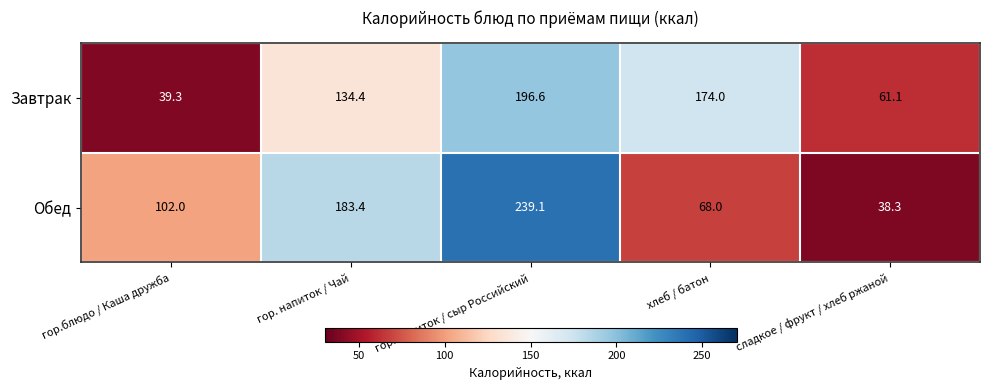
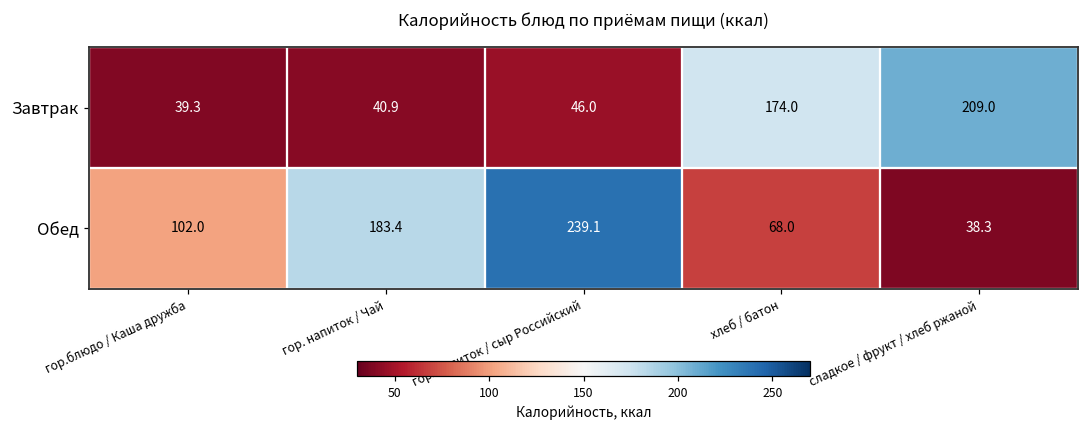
  {
    "Завтрак": {
      "гор.блюдо / Каша дружба": 39.3,
-     "гор. напиток / Чай": 134.4,
-     "гор. напиток / сыр Российский": 196.6,
+     "гор. напиток / Чай": 40.9,
+     "гор. напиток / сыр Российский": 46.0,
      "хлеб / батон": 174.0,
-     "сладкое / фрукт / хлеб ржаной": 61.1
+     "сладкое / фрукт / хлеб ржаной": 209.0
    },
    "Обед": {
      "гор.блюдо / Каша дружба": 102.0,
      "гор. напиток / Чай": 183.4,
      "гор. напиток / сыр Российский": 239.1,
      "хлеб / батон": 68.0,
      "сладкое / фрукт / хлеб ржаной": 38.3
    }
  }
